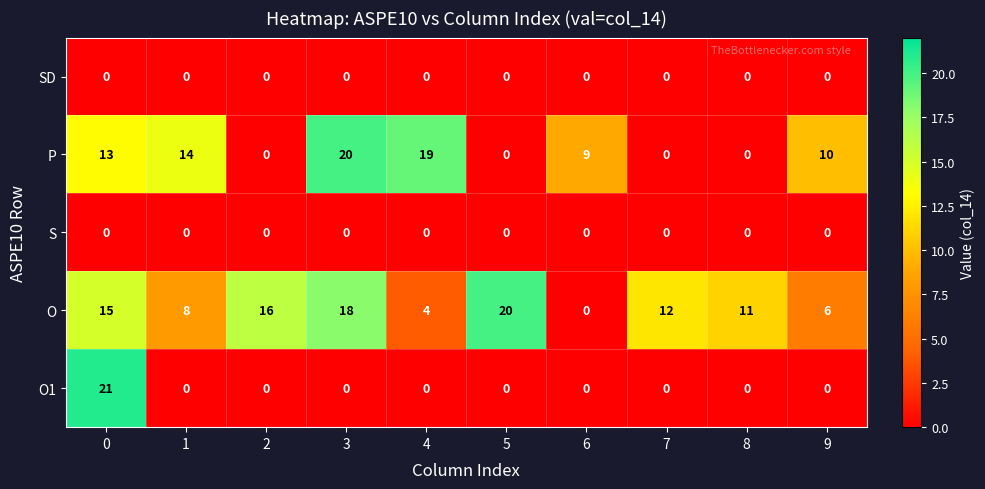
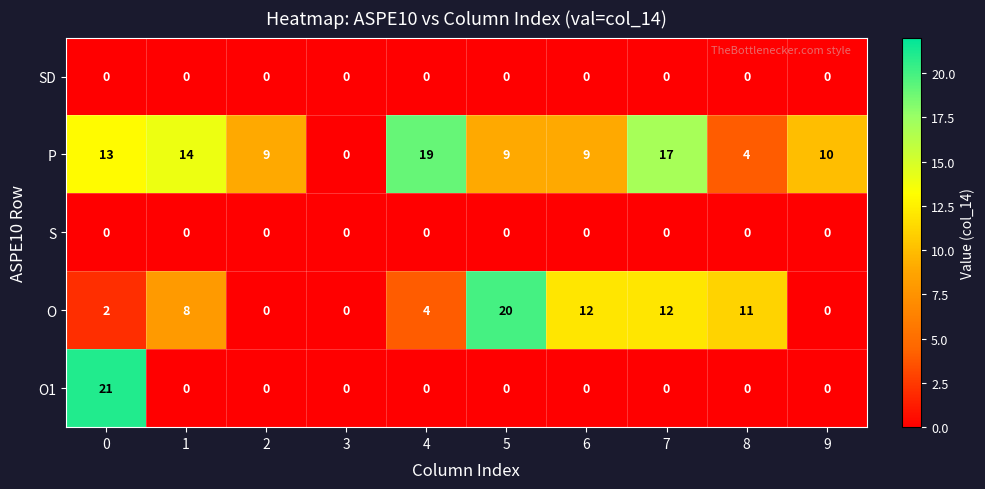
  {
    "SD": {
      "0": 0,
      "1": 0,
      "2": 0,
      "3": 0,
      "4": 0,
      "5": 0,
      "6": 0,
      "7": 0,
      "9": 0
    },
    "P": {
      "0": 13,
      "1": 14,
-     "2": 0,
-     "3": 20,
+     "2": 9,
+     "3": 0,
      "4": 19,
-     "5": 0,
+     "5": 9,
      "6": 9,
-     "7": 0,
-     "8": 0,
+     "7": 17,
+     "8": 4,
      "9": 10
    },
    "S": {
      "0": 0,
      "1": 0,
      "2": 0,
      "3": 0,
      "4": 0,
      "5": 0,
      "6": 0,
      "7": 0,
      "8": 0,
      "9": 0
    },
    "O": {
-     "0": 15,
+     "0": 2,
      "1": 8,
-     "2": 16,
-     "3": 18,
+     "2": 0,
+     "3": 0,
      "4": 4,
      "5": 20,
-     "6": 0,
+     "6": 12,
      "7": 12,
      "8": 11,
-     "9": 6
+     "9": 0
    },
    "O1": {
      "0": 21,
      "1": 0,
      "2": 0,
      "3": 0,
      "4": 0,
      "5": 0,
      "6": 0,
      "7": 0,
      "8": 0,
      "9": 0
    }
  }
